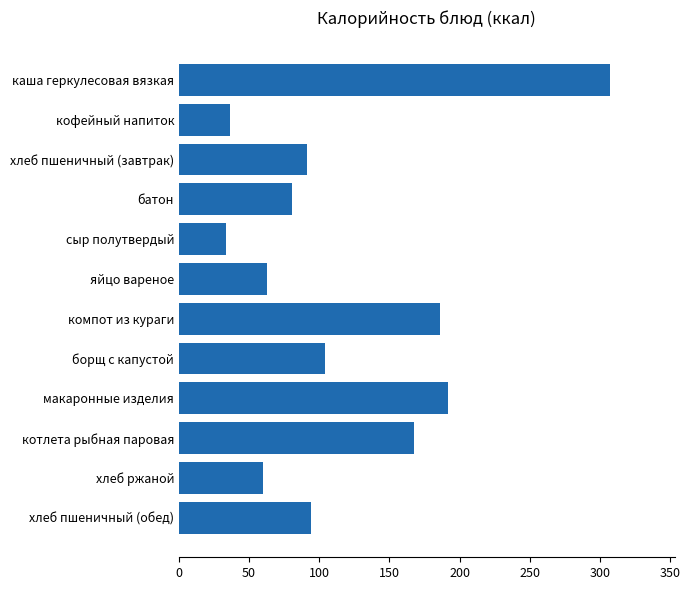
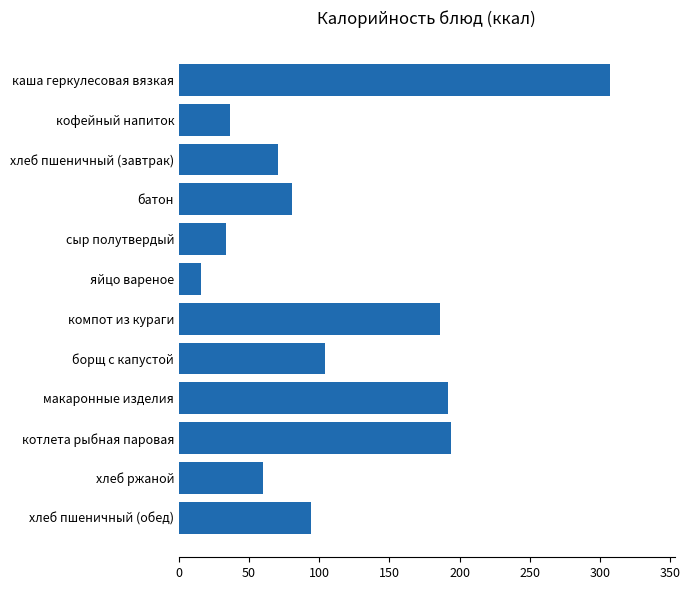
  {
    "каша геркулесовая вязкая": 307,
    "кофейный напиток": 36,
-   "хлеб пшеничный (завтрак)": 91,
+   "хлеб пшеничный (завтрак)": 71,
    "батон": 81,
    "сыр полутвердый": 33,
-   "яйцо вареное": 63,
+   "яйцо вареное": 16,
    "компот из кураги": 186,
    "борщ с капустой": 104,
    "макаронные изделия": 192,
-   "котлета рыбная паровая": 167,
+   "котлета рыбная паровая": 194,
    "хлеб ржаной": 60,
    "хлеб пшеничный (обед)": 94
  }
